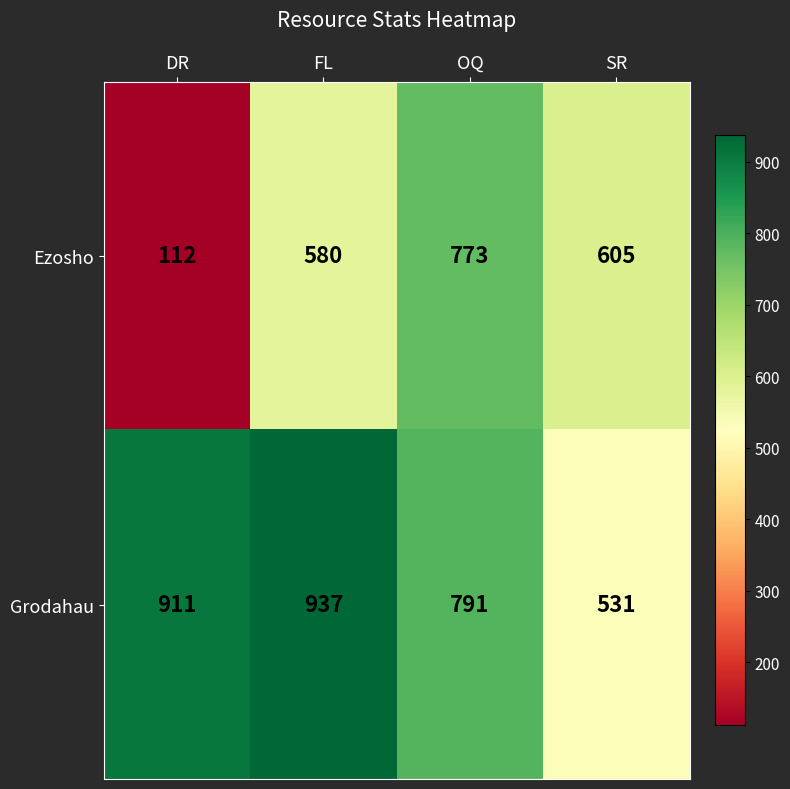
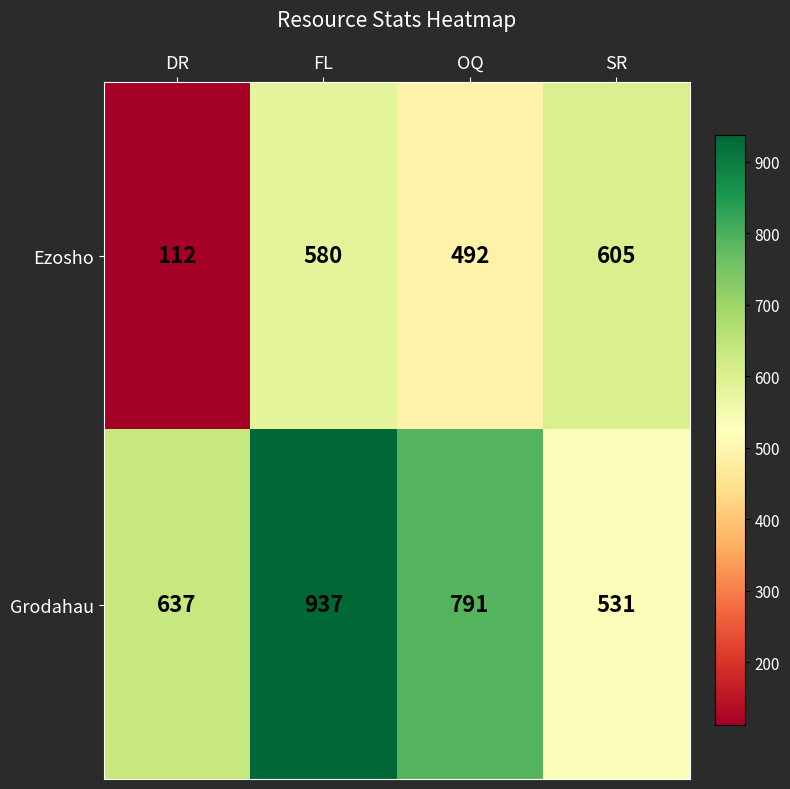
  {
    "Ezosho": {
      "DR": 112,
      "FL": 580,
-     "OQ": 773,
+     "OQ": 492,
      "SR": 605
    },
    "Grodahau": {
-     "DR": 911,
+     "DR": 637,
      "FL": 937,
      "OQ": 791,
      "SR": 531
    }
  }
